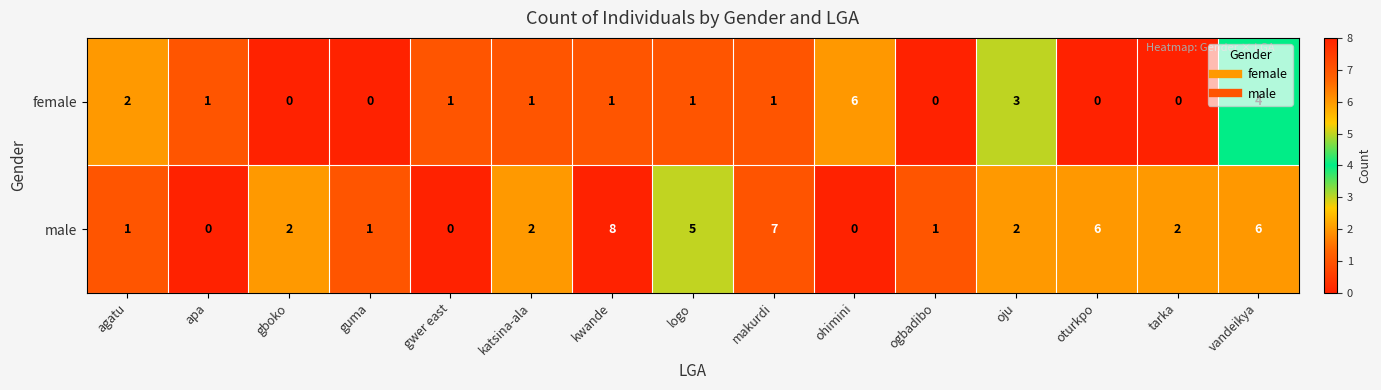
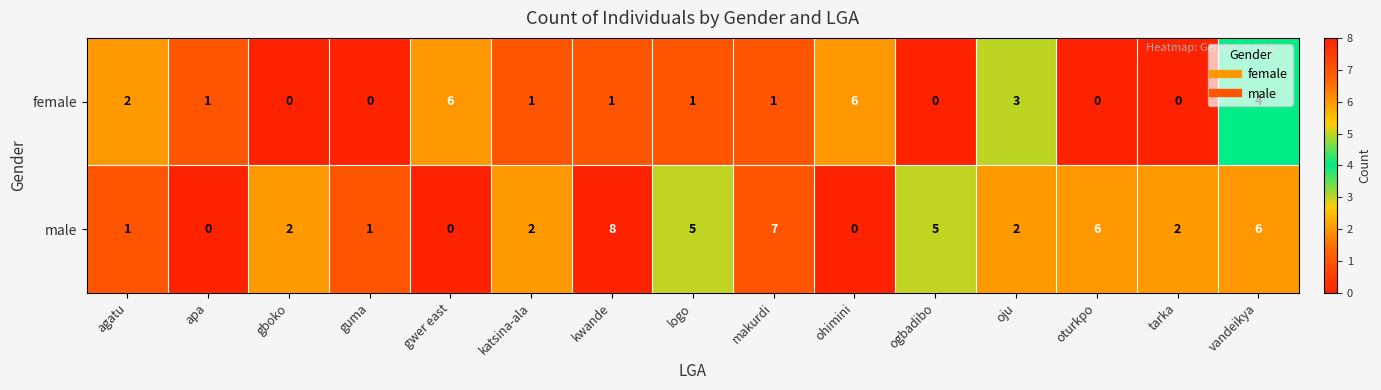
  {
    "female": {
      "agatu": 2,
      "apa": 1,
      "gboko": 0,
      "guma": 0,
-     "gwer east": 1,
+     "gwer east": 6,
      "katsina-ala": 1,
      "kwande": 1,
      "logo": 1,
      "makurdi": 1,
      "ohimini": 6,
      "ogbadibo": 0,
      "oju": 3,
      "oturkpo": 0,
      "tarka": 0
    },
    "male": {
      "agatu": 1,
      "apa": 0,
      "gboko": 2,
      "guma": 1,
      "gwer east": 0,
      "katsina-ala": 2,
      "kwande": 8,
      "logo": 5,
      "makurdi": 7,
      "ohimini": 0,
-     "ogbadibo": 1,
+     "ogbadibo": 5,
      "oju": 2,
      "oturkpo": 6,
      "tarka": 2,
      "vandeikya": 6
    }
  }
